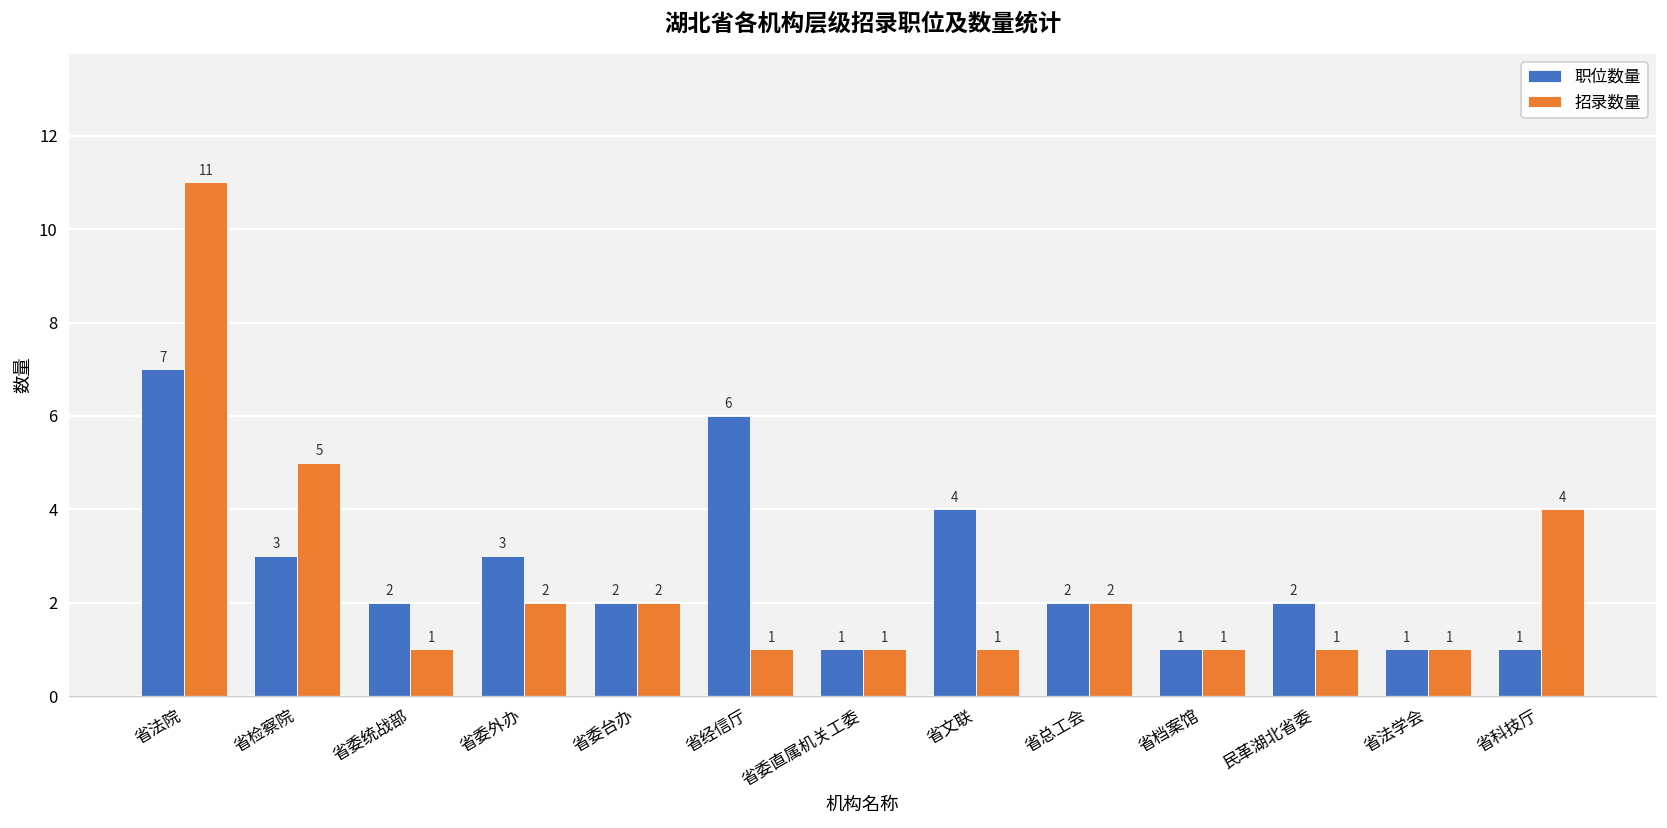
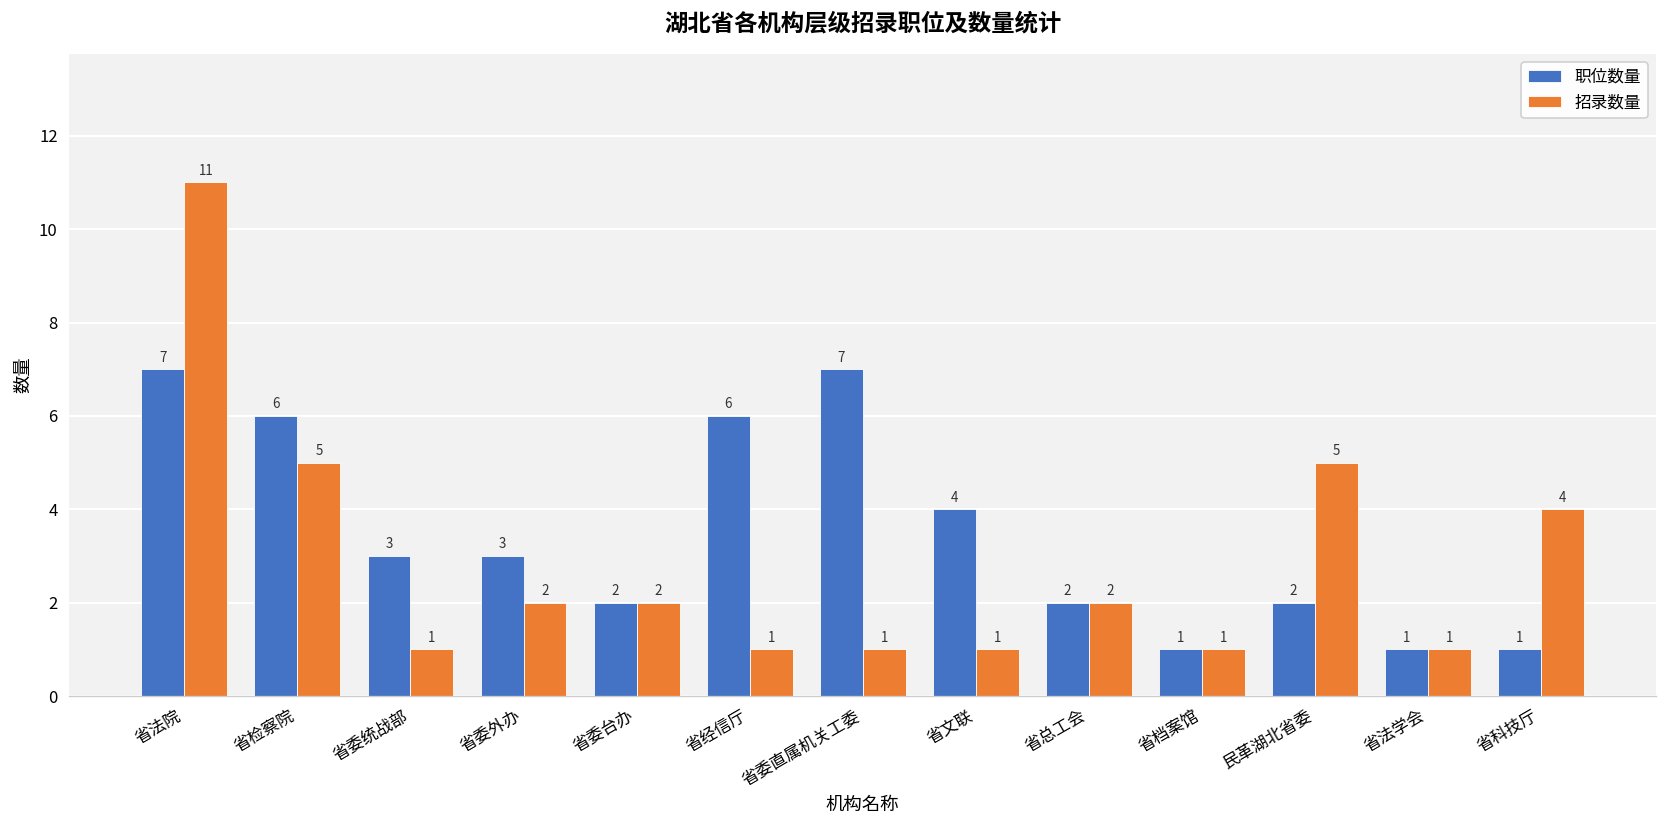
  {
    "职位数量": {
      "省法院": 7,
-     "省检察院": 3,
-     "省委统战部": 2,
+     "省检察院": 6,
+     "省委统战部": 3,
      "省委外办": 3,
      "省委台办": 2,
      "省经信厅": 6,
-     "省委直属机关工委": 1,
+     "省委直属机关工委": 7,
      "省文联": 4,
      "省总工会": 2,
      "省档案馆": 1,
      "民革湖北省委": 2,
      "省法学会": 1,
      "省科技厅": 1
    },
    "招录数量": {
      "省法院": 11,
      "省检察院": 5,
      "省委统战部": 1,
      "省委外办": 2,
      "省委台办": 2,
      "省经信厅": 1,
      "省委直属机关工委": 1,
      "省文联": 1,
      "省总工会": 2,
      "省档案馆": 1,
-     "民革湖北省委": 1,
+     "民革湖北省委": 5,
      "省法学会": 1,
      "省科技厅": 4
    }
  }
